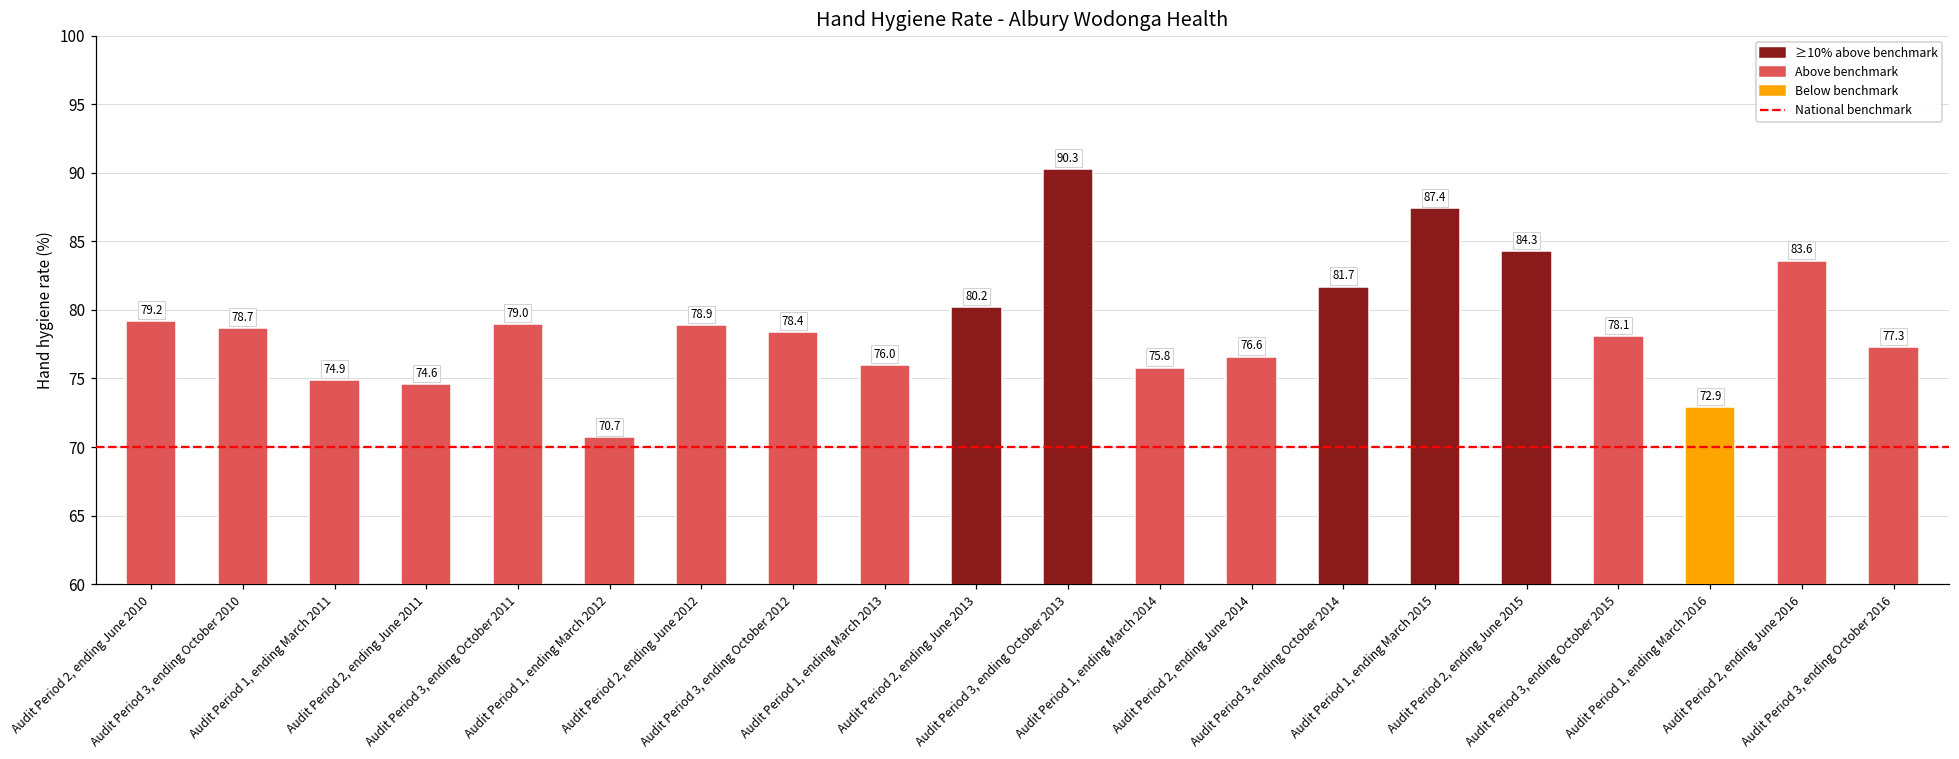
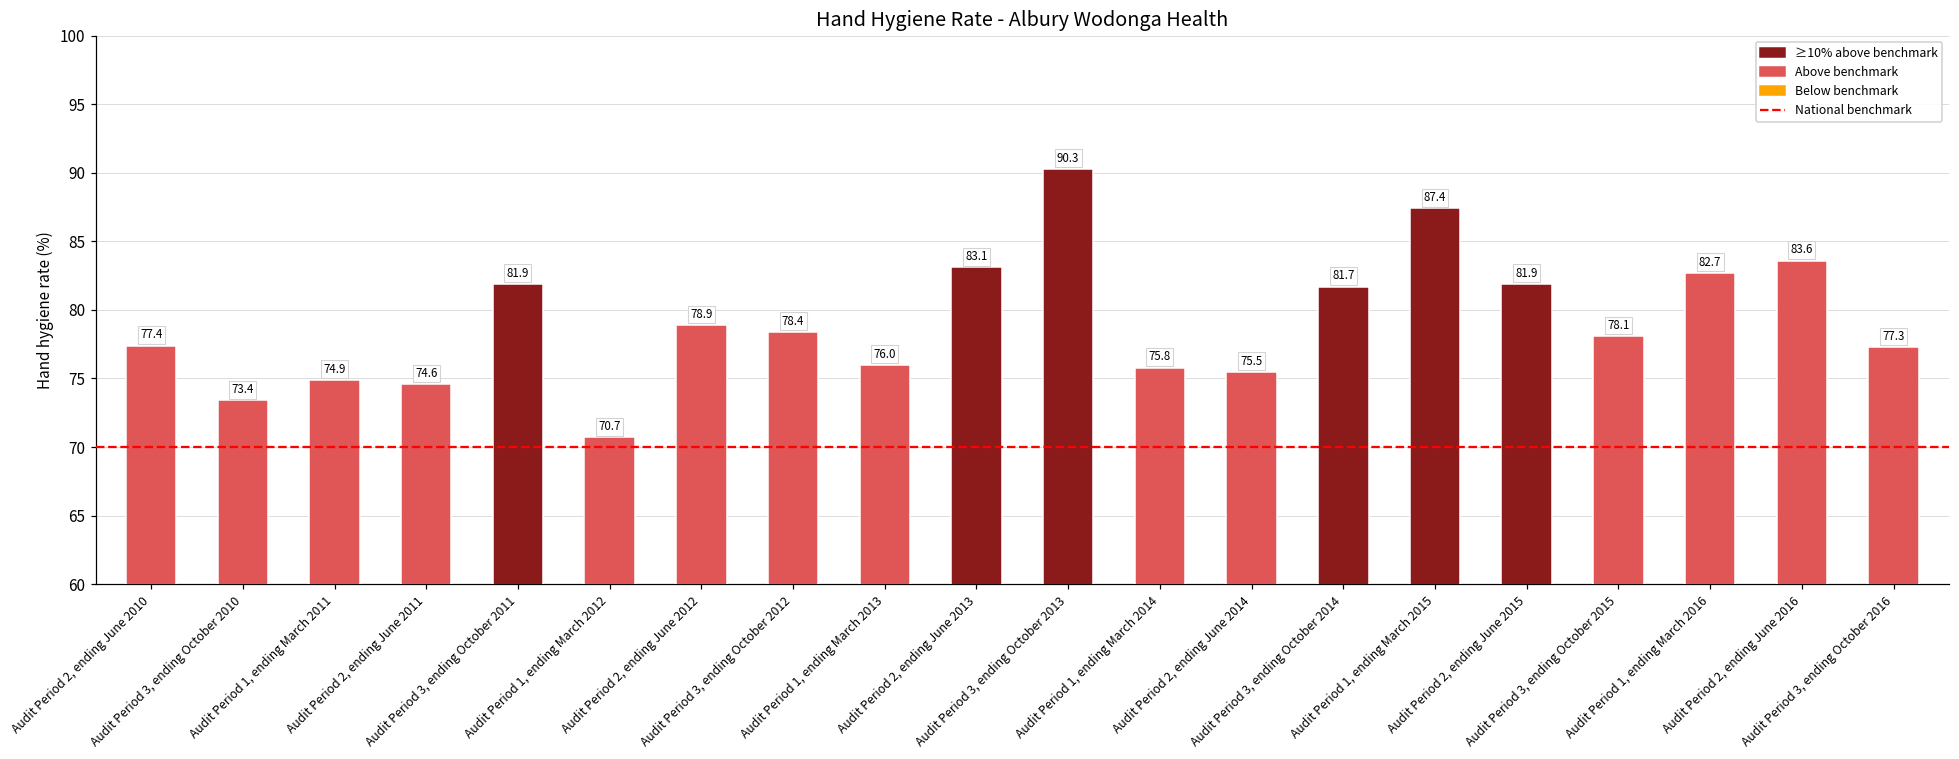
  {
-   "Audit Period 2, ending June 2010": 79.2,
-   "Audit Period 3, ending October 2010": 78.7,
-   "Audit Period 3, ending October 2011": 79.0,
-   "Audit Period 2, ending June 2013": 80.2,
-   "Audit Period 2, ending June 2014": 76.6,
-   "Audit Period 2, ending June 2015": 84.3,
-   "Audit Period 1, ending March 2016": 72.9
+   "Audit Period 2, ending June 2010": 77.4,
+   "Audit Period 3, ending October 2010": 73.4,
+   "Audit Period 3, ending October 2011": 81.9,
+   "Audit Period 2, ending June 2013": 83.1,
+   "Audit Period 2, ending June 2014": 75.5,
+   "Audit Period 2, ending June 2015": 81.9,
+   "Audit Period 1, ending March 2016": 82.7
  }
